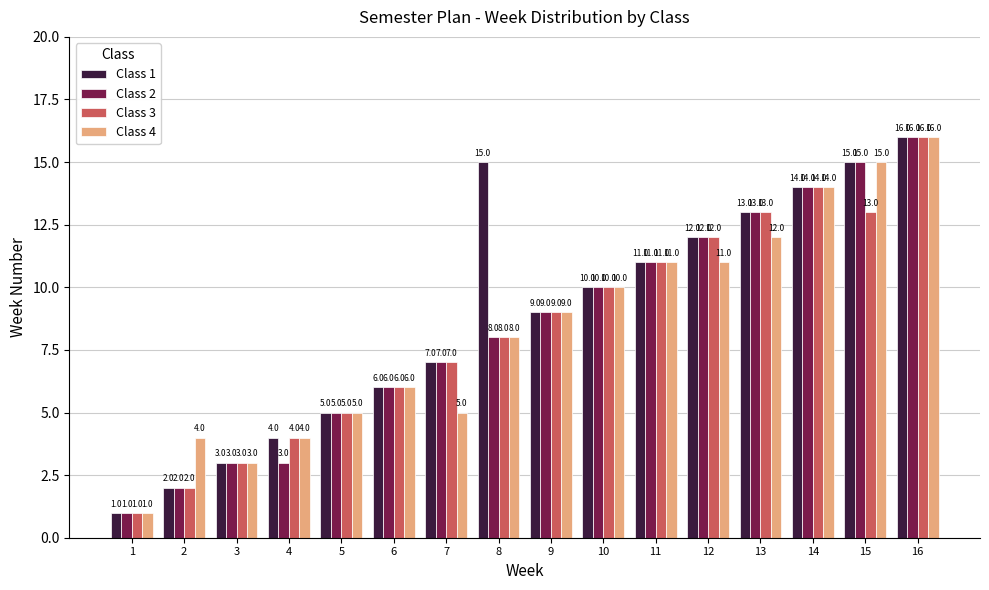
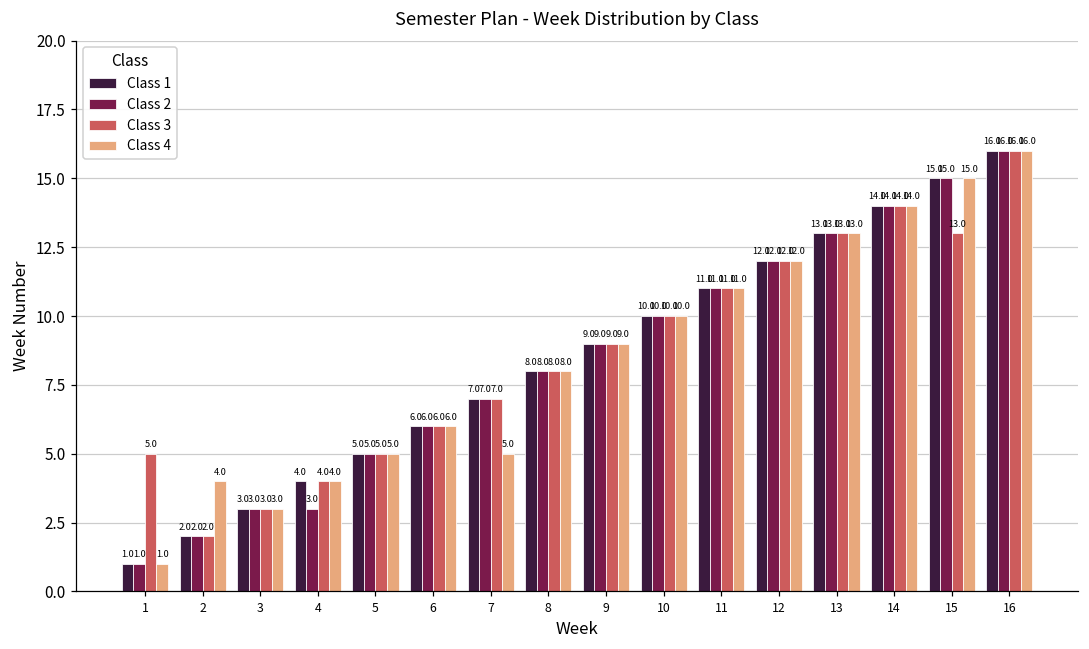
  {
    "Class 1": {
      "1": 1.0,
      "2": 2.0,
      "3": 3.0,
      "4": 4.0,
      "5": 5.0,
      "6": 6.0,
      "7": 7.0,
-     "8": 15.0,
+     "8": 8.0,
      "9": 9.0
    },
    "Class 2": {
      "1": 1.0,
      "2": 2.0,
      "3": 3.0,
      "4": 3.0,
      "5": 5.0,
      "6": 6.0,
      "7": 7.0,
      "8": 8.0,
      "9": 9.0
    },
    "Class 3": {
-     "1": 1.0,
+     "1": 5.0,
      "2": 2.0,
      "3": 3.0,
      "4": 4.0,
      "5": 5.0,
      "6": 6.0,
      "7": 7.0,
      "8": 8.0,
      "9": 9.0,
      "15": 13.0
    },
    "Class 4": {
      "1": 1.0,
      "2": 4.0,
      "3": 3.0,
      "4": 4.0,
      "5": 5.0,
      "6": 6.0,
      "7": 5.0,
      "8": 8.0,
      "9": 9.0,
-     "12": 11.0,
-     "13": 12.0,
+     "12": 12.0,
+     "13": 13.0,
      "15": 15.0
    }
  }
